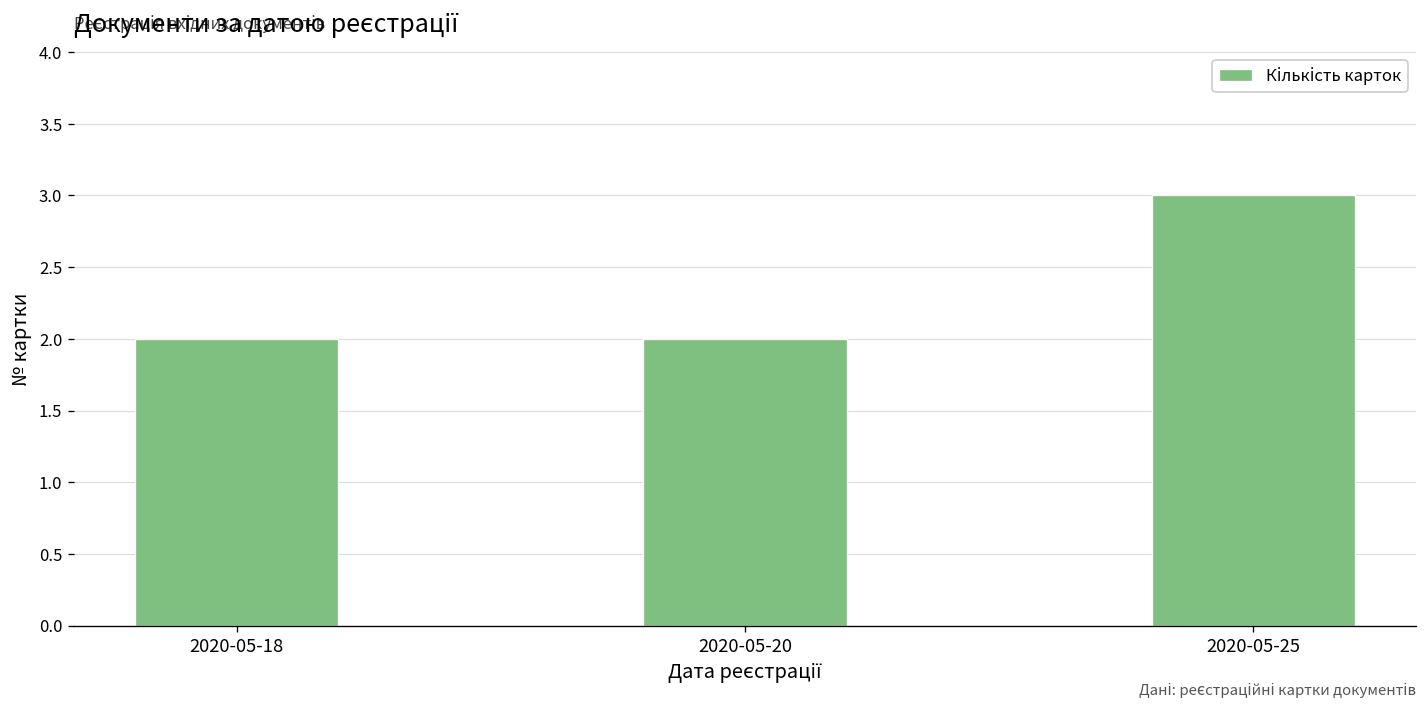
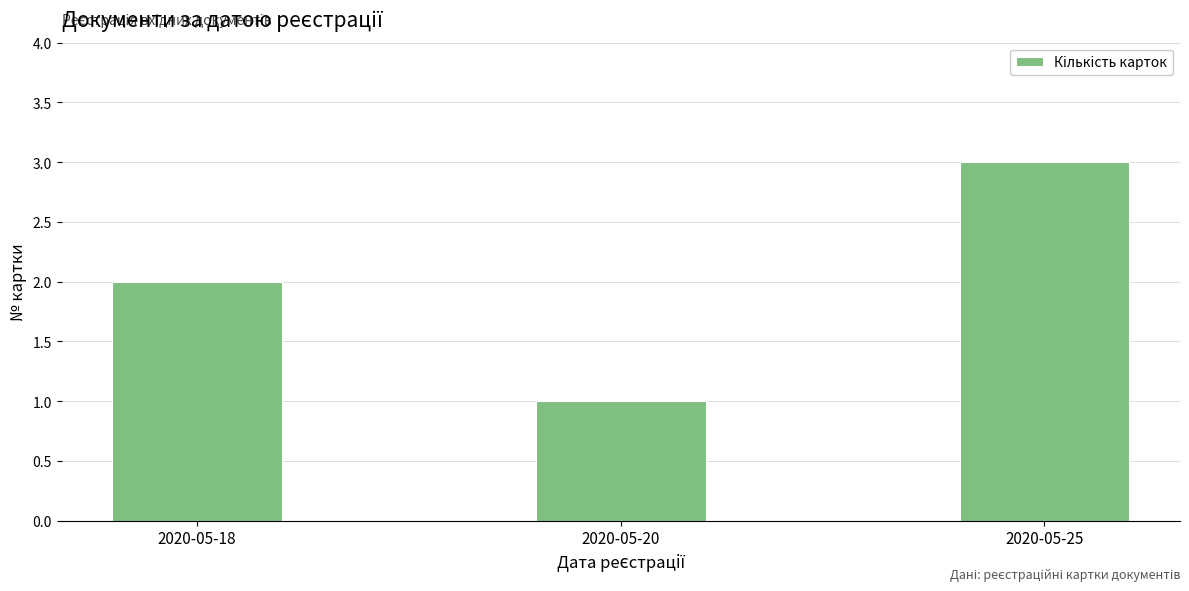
  {
    "2020-05-18": 2,
-   "2020-05-20": 2,
+   "2020-05-20": 1,
    "2020-05-25": 3
  }
